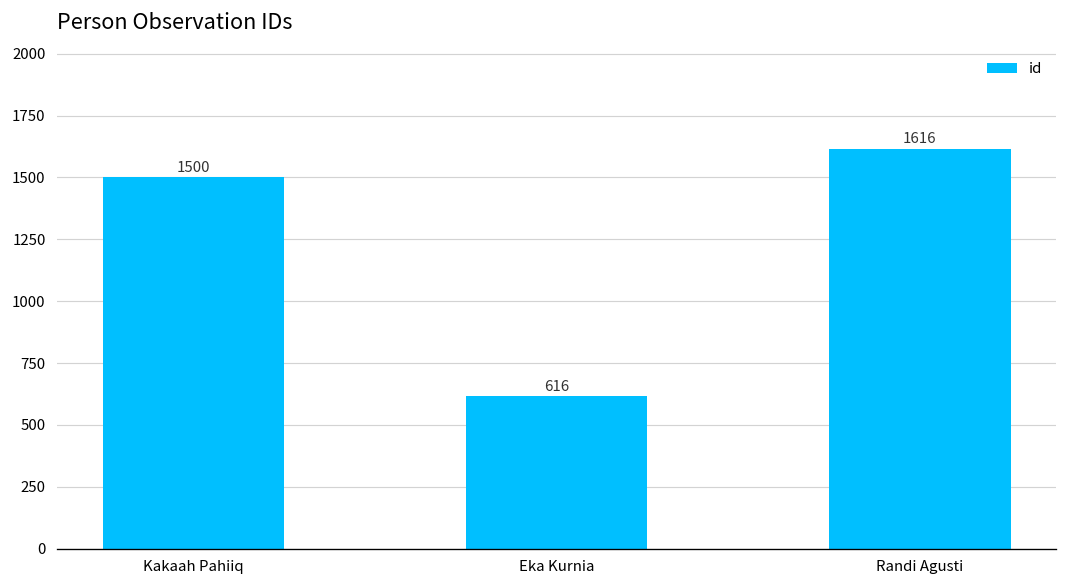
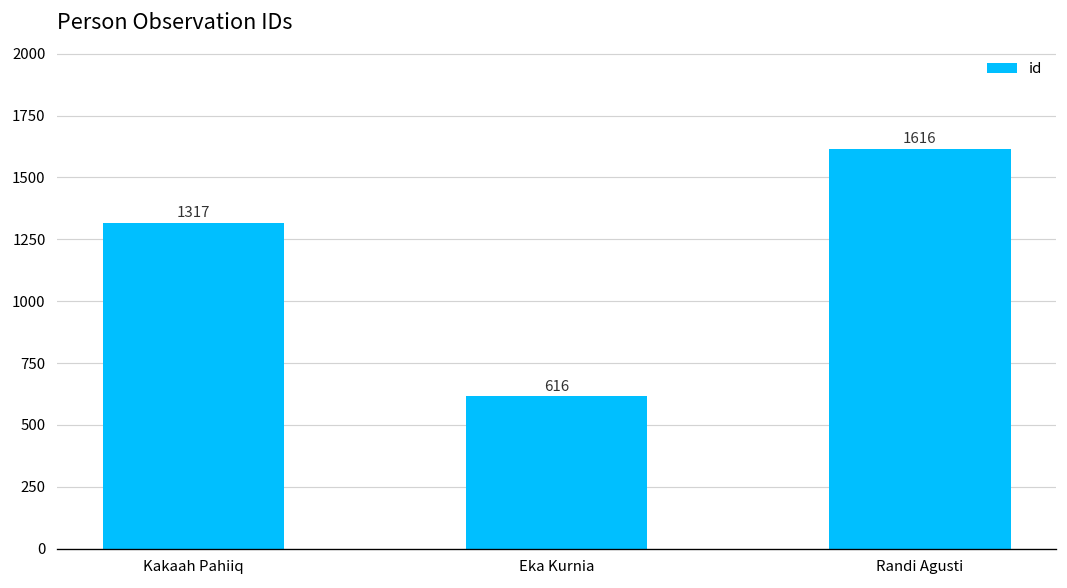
  {
-   "Kakaah Pahiiq": 1500,
+   "Kakaah Pahiiq": 1317,
    "Eka Kurnia": 616,
    "Randi Agusti": 1616
  }
